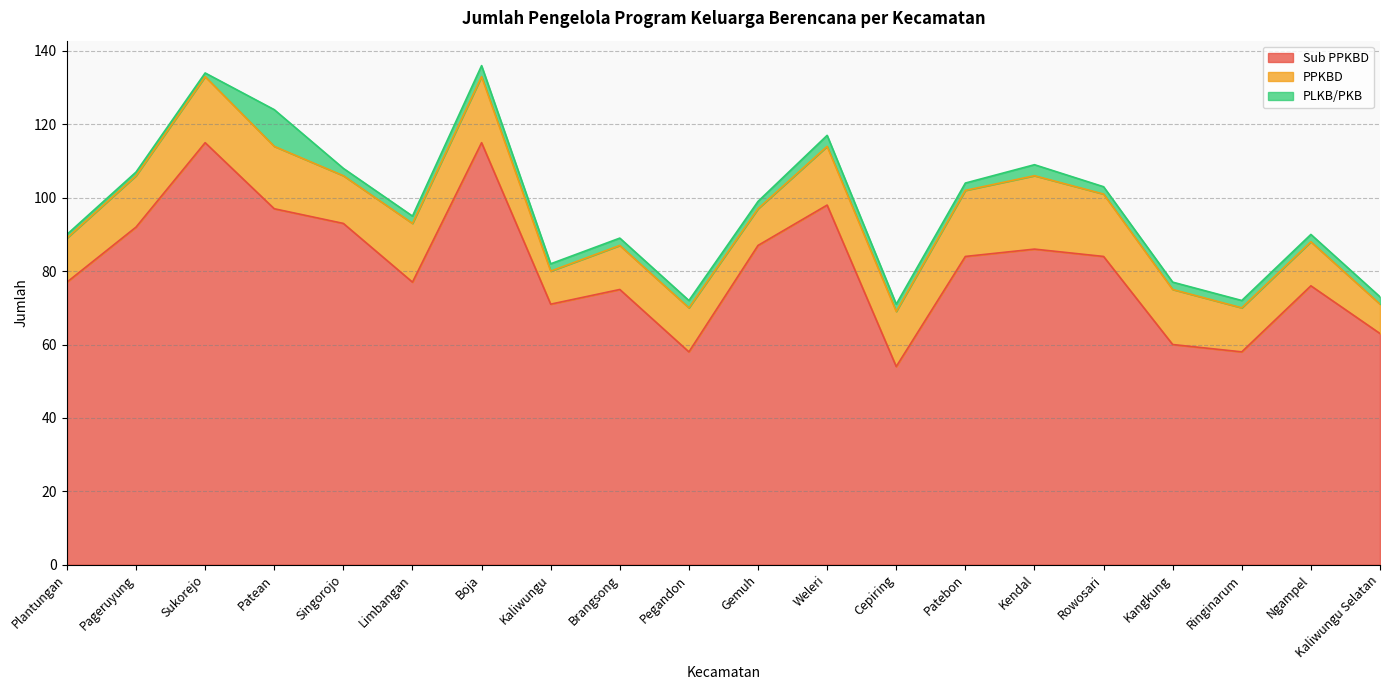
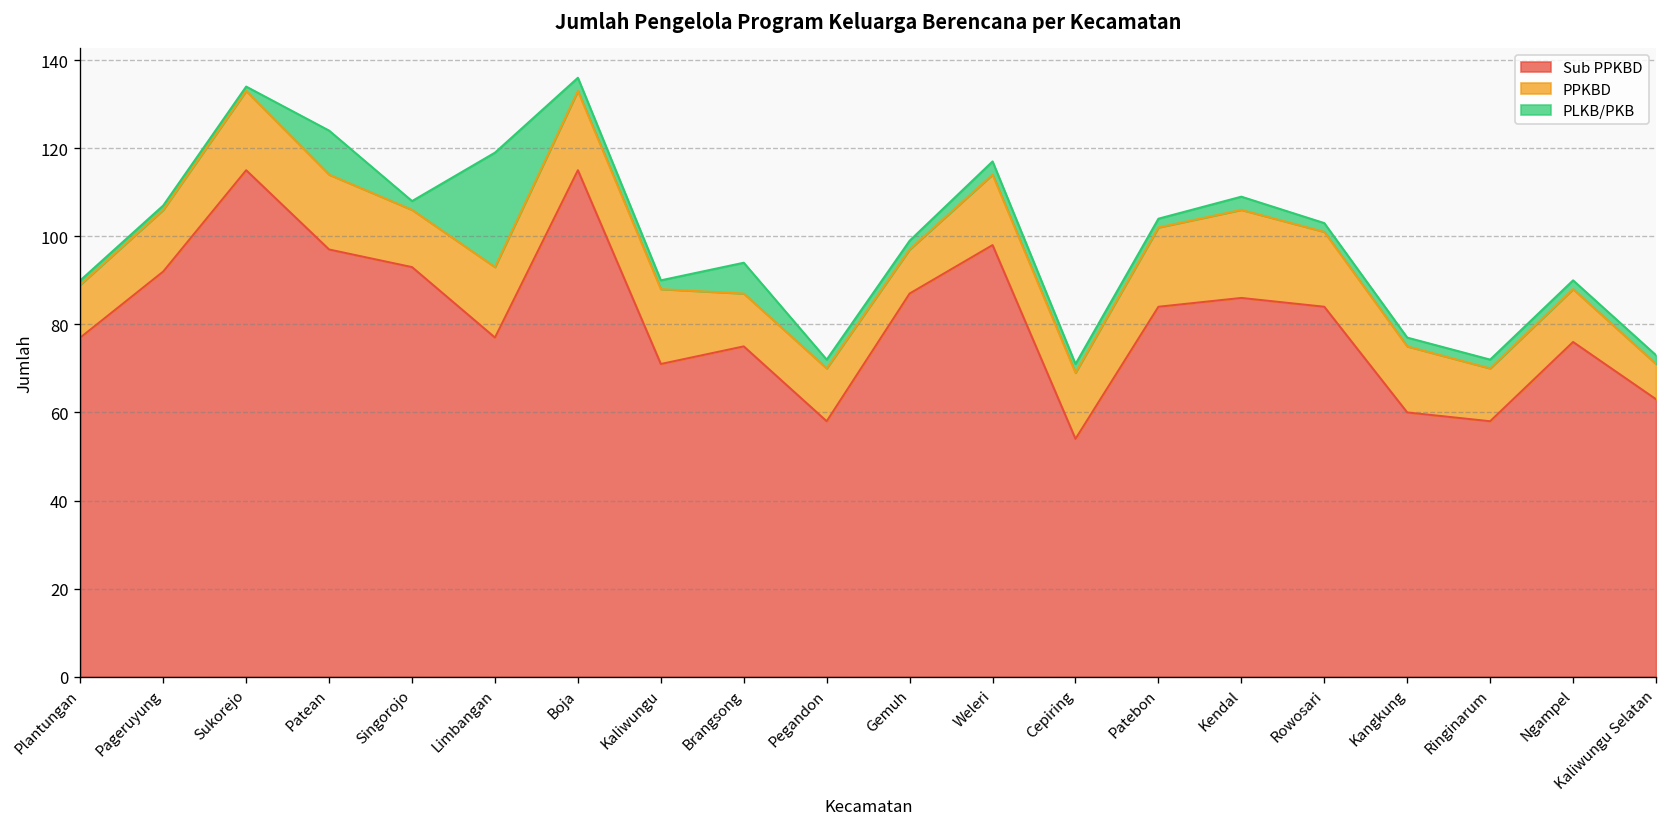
  {
    "Sub PPKBD": {
      "Plantungan": 77,
      "Pageruyung": 92,
      "Sukorejo": 115,
      "Patean": 97,
      "Singorojo": 93,
      "Limbangan": 77,
      "Boja": 115,
      "Kaliwungu": 71,
      "Brangsong": 75,
      "Pegandon": 58,
      "Gemuh": 87,
      "Weleri": 98,
      "Cepiring": 54,
      "Patebon": 84,
      "Kendal": 86,
      "Rowosari": 84,
      "Kangkung": 60,
      "Ringinarum": 58,
      "Ngampel": 76,
      "Kaliwungu Selatan": 63
    },
    "PPKBD": {
      "Plantungan": 12,
      "Pageruyung": 14,
      "Sukorejo": 18,
      "Patean": 17,
      "Singorojo": 13,
      "Limbangan": 16,
      "Boja": 18,
-     "Kaliwungu": 9,
+     "Kaliwungu": 17,
      "Brangsong": 12,
      "Pegandon": 12,
      "Gemuh": 10,
      "Weleri": 16,
      "Cepiring": 15,
      "Patebon": 18,
      "Kendal": 20,
      "Rowosari": 17,
      "Kangkung": 15,
      "Ringinarum": 12,
      "Ngampel": 12,
      "Kaliwungu Selatan": 8
    },
    "PLKB/PKB": {
      "Plantungan": 1,
      "Pageruyung": 1,
      "Sukorejo": 1,
      "Patean": 10,
      "Singorojo": 2,
-     "Limbangan": 2,
+     "Limbangan": 26,
      "Boja": 3,
      "Kaliwungu": 2,
-     "Brangsong": 2,
+     "Brangsong": 7,
      "Pegandon": 2,
      "Gemuh": 2,
      "Weleri": 3,
      "Cepiring": 2,
      "Patebon": 2,
      "Kendal": 3,
      "Rowosari": 2,
      "Kangkung": 2,
      "Ringinarum": 2,
      "Ngampel": 2,
      "Kaliwungu Selatan": 2
    }
  }
